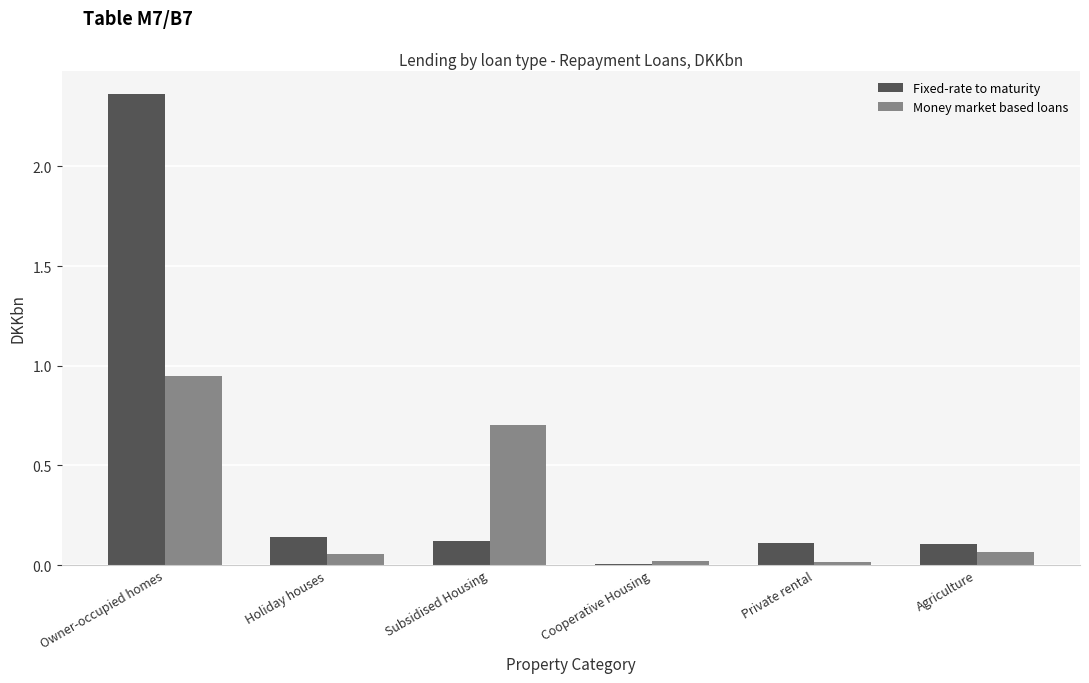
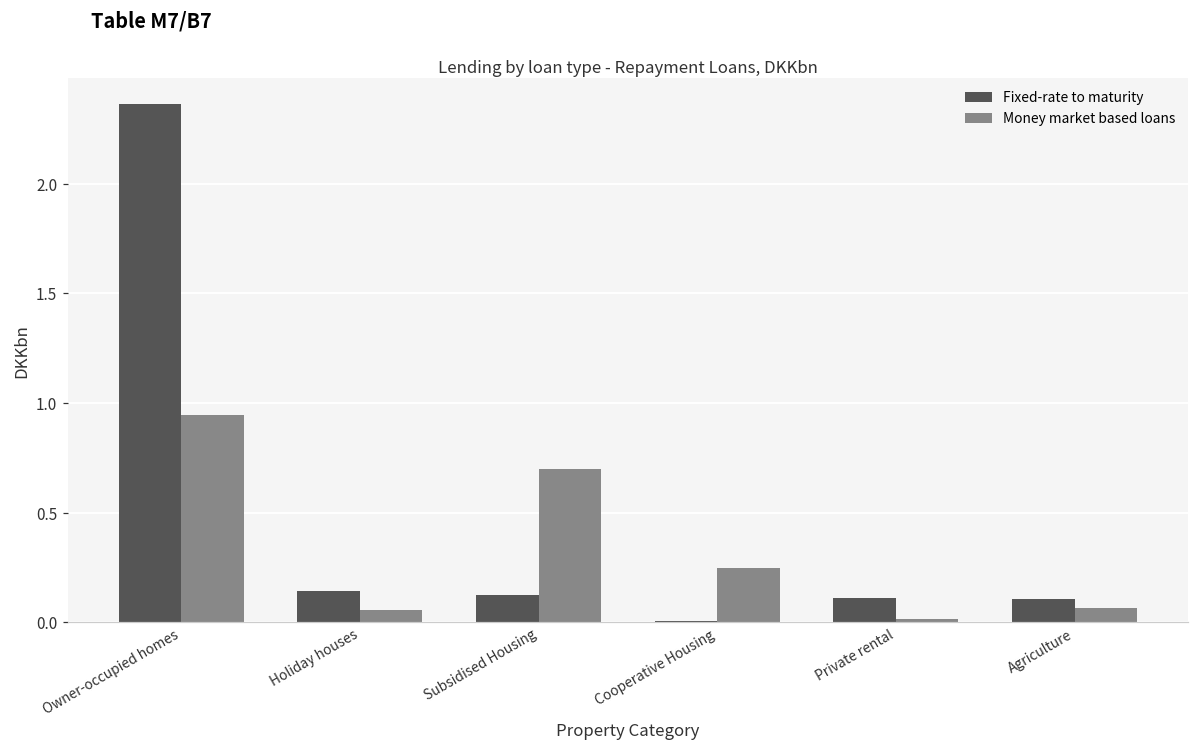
  {
    "Fixed-rate to maturity": {
      "Owner-occupied homes": 2.36,
      "Holiday houses": 0.14,
      "Subsidised Housing": 0.12,
      "Private rental": 0.11,
      "Agriculture": 0.11
    },
    "Money market based loans": {
      "Owner-occupied homes": 0.95,
      "Holiday houses": 0.06,
      "Subsidised Housing": 0.70,
-     "Cooperative Housing": 0.02,
+     "Cooperative Housing": 0.25,
      "Private rental": 0.01,
      "Agriculture": 0.07
    }
  }
